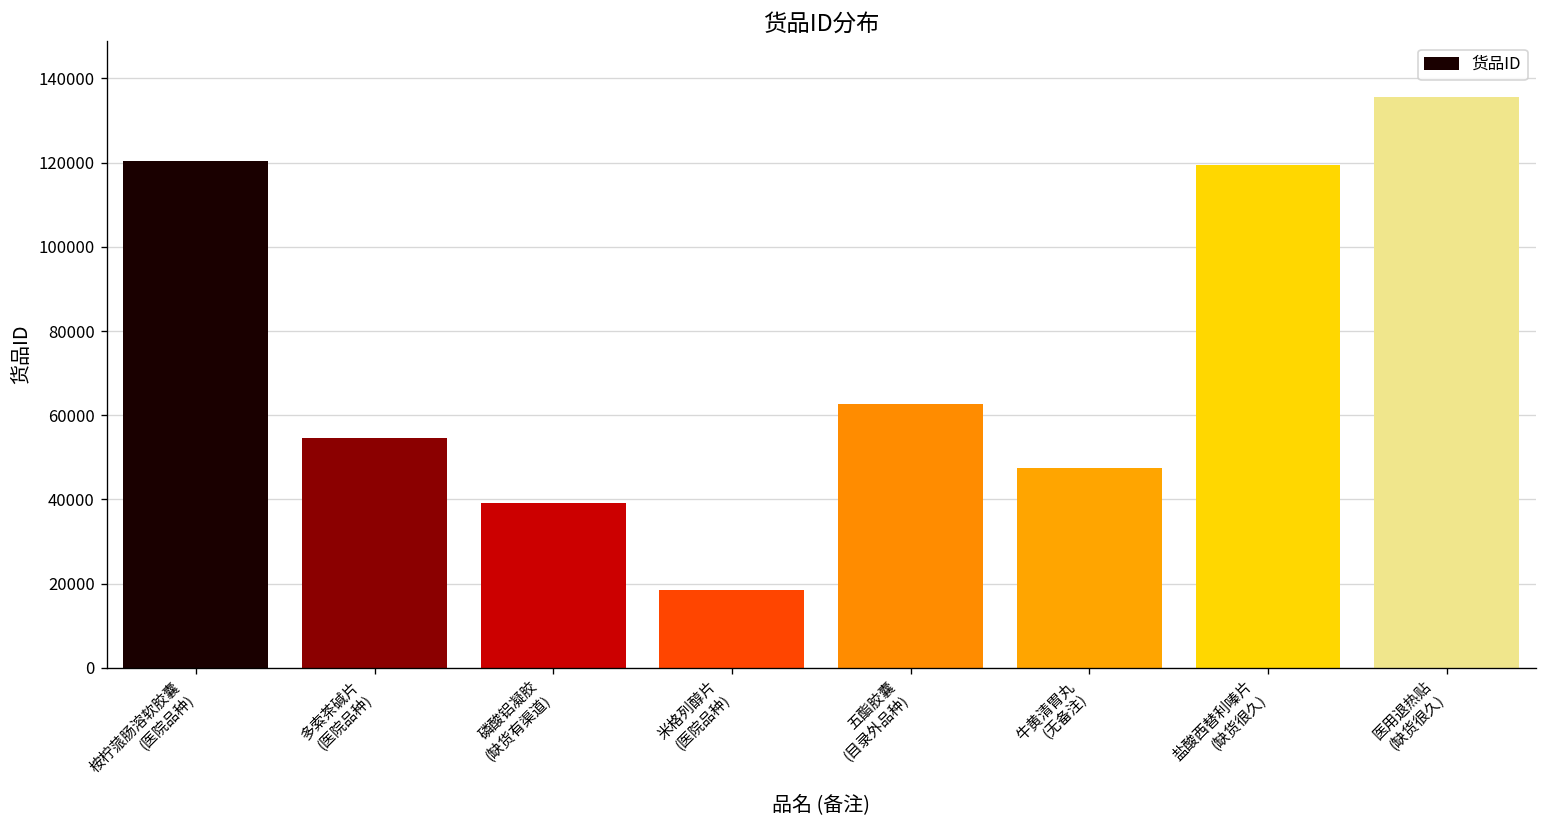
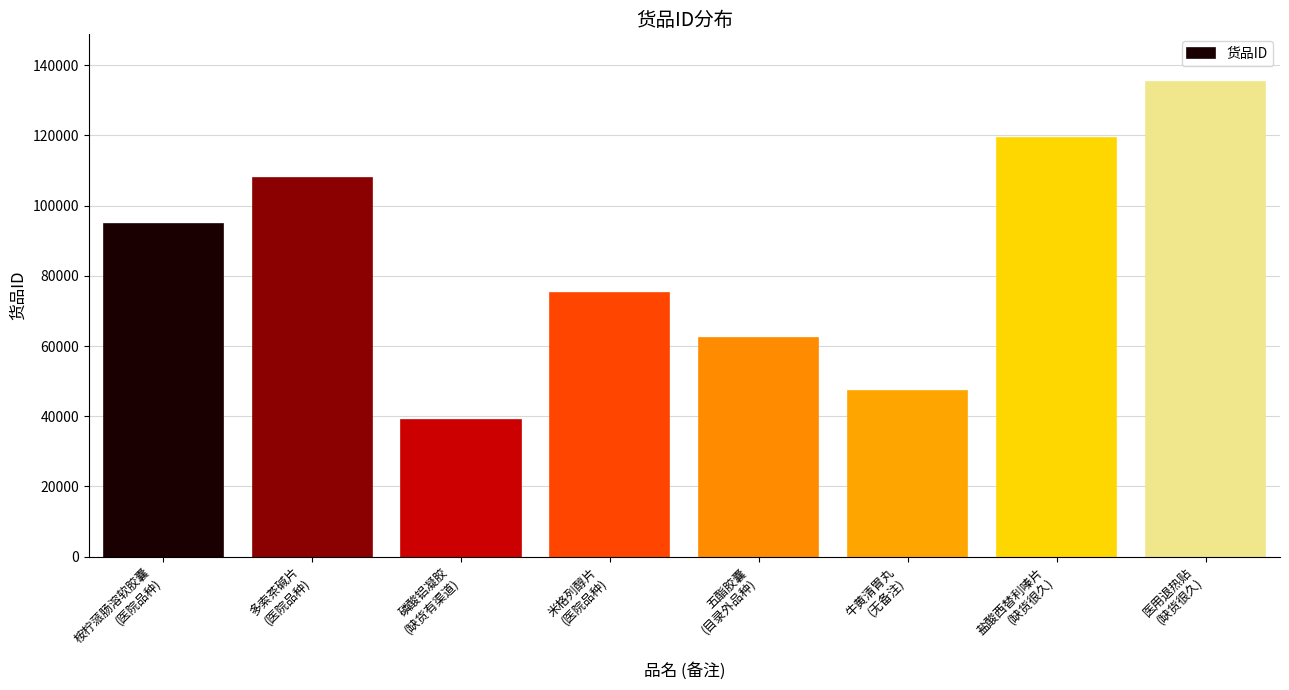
  {
-   "桉柠蒎肠溶软胶囊 (医院品种)": 120000,
-   "多索茶碱片 (医院品种)": 54000,
+   "桉柠蒎肠溶软胶囊 (医院品种)": 95000,
+   "多索茶碱片 (医院品种)": 108000,
    "磷酸铝凝胶 (缺货有渠道)": 39000,
-   "米格列醇片 (医院品种)": 18000,
+   "米格列醇片 (医院品种)": 75000,
    "五酯胶囊 (目录外品种)": 62000,
    "牛黄清胃丸 (无备注)": 47000,
    "盐酸西替利嗪片 (缺货很久)": 119000,
    "医用退热贴 (缺货很久)": 135000
  }
